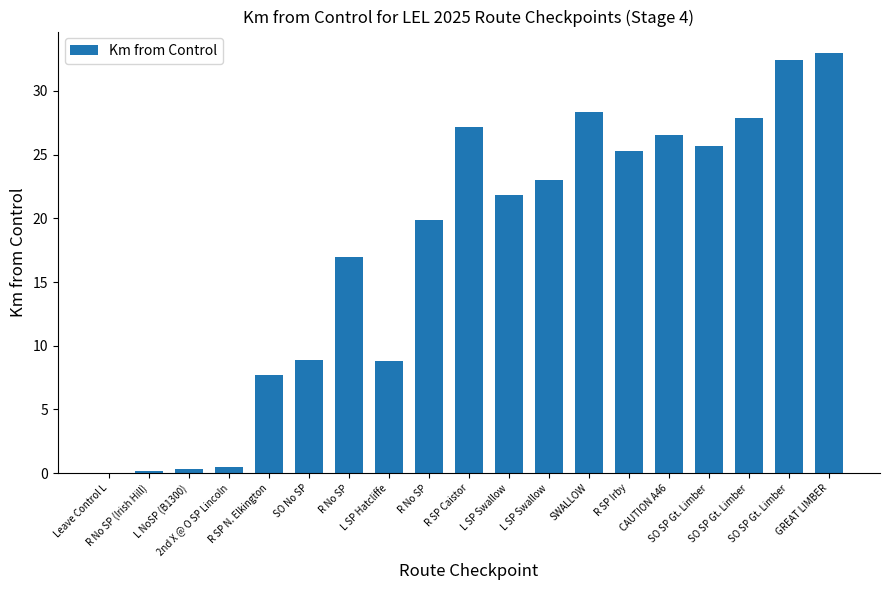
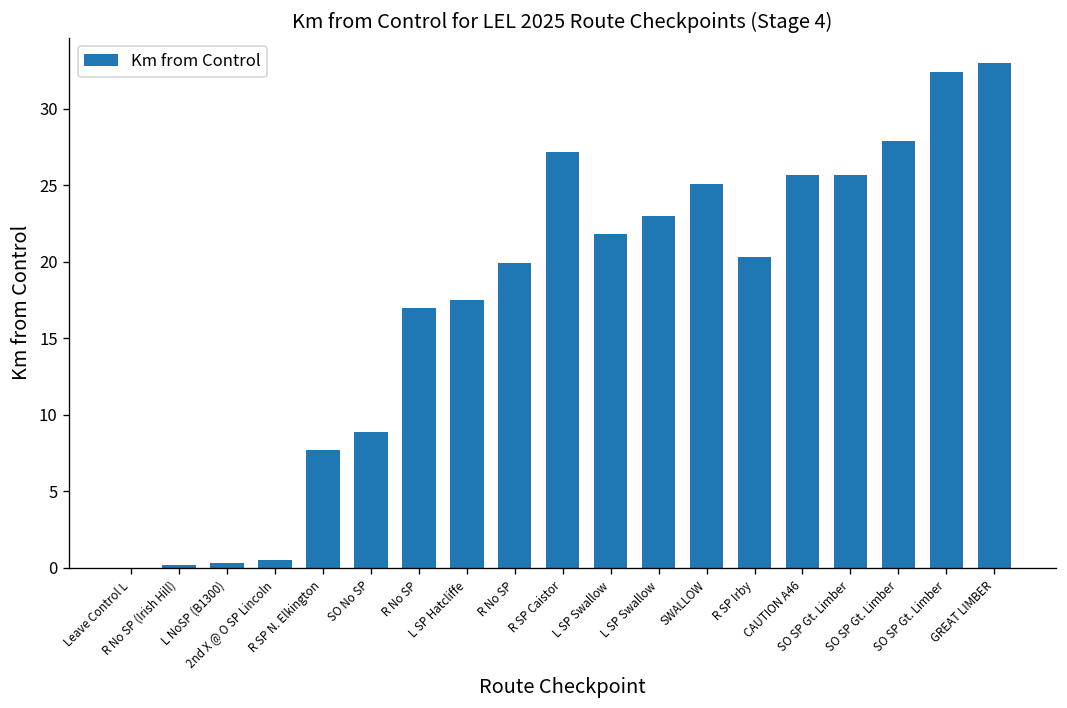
  {
    "Leave Control L": 0.0,
    "R No SP (Irish Hill)": 0.2,
    "L NoSP (B1300)": 0.3,
    "2nd X @ O SP Lincoln": 0.5,
    "R SP N. Elkington": 7.7,
    "SO No SP": 8.9,
-   "L SP Hatcliffe": 8.8,
+   "L SP Hatcliffe": 17.5,
    "R SP Caistor": 27.2,
-   "SWALLOW": 28.3,
-   "R SP Irby": 25.3,
-   "CAUTION A46": 26.5,
+   "SWALLOW": 25.1,
+   "R SP Irby": 20.3,
+   "CAUTION A46": 25.7,
    "GREAT LIMBER": 33.0
  }
